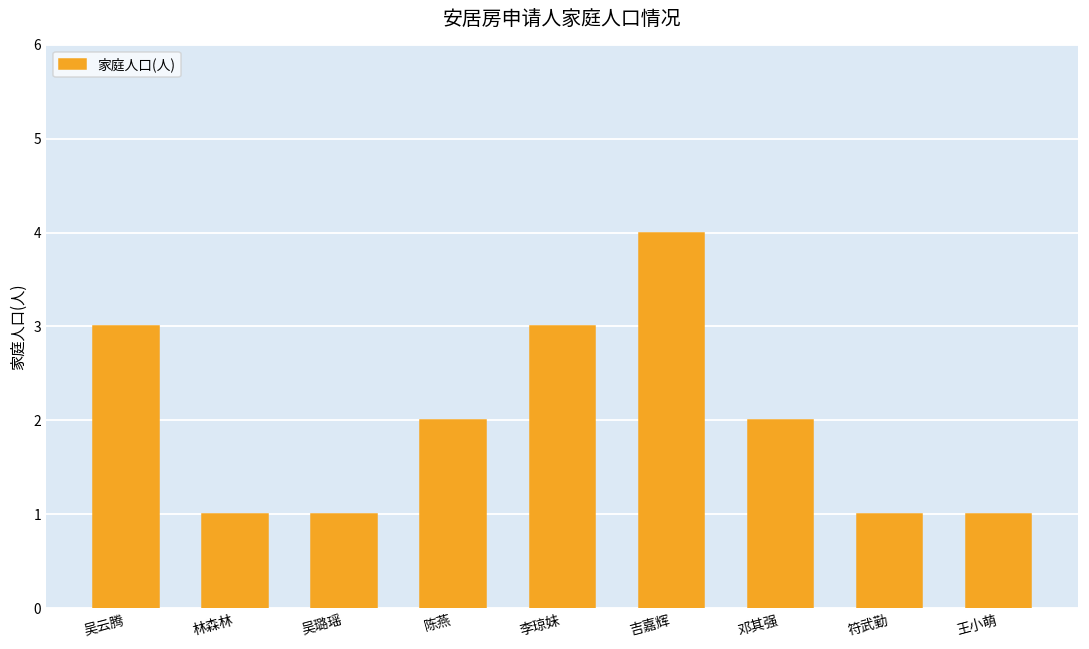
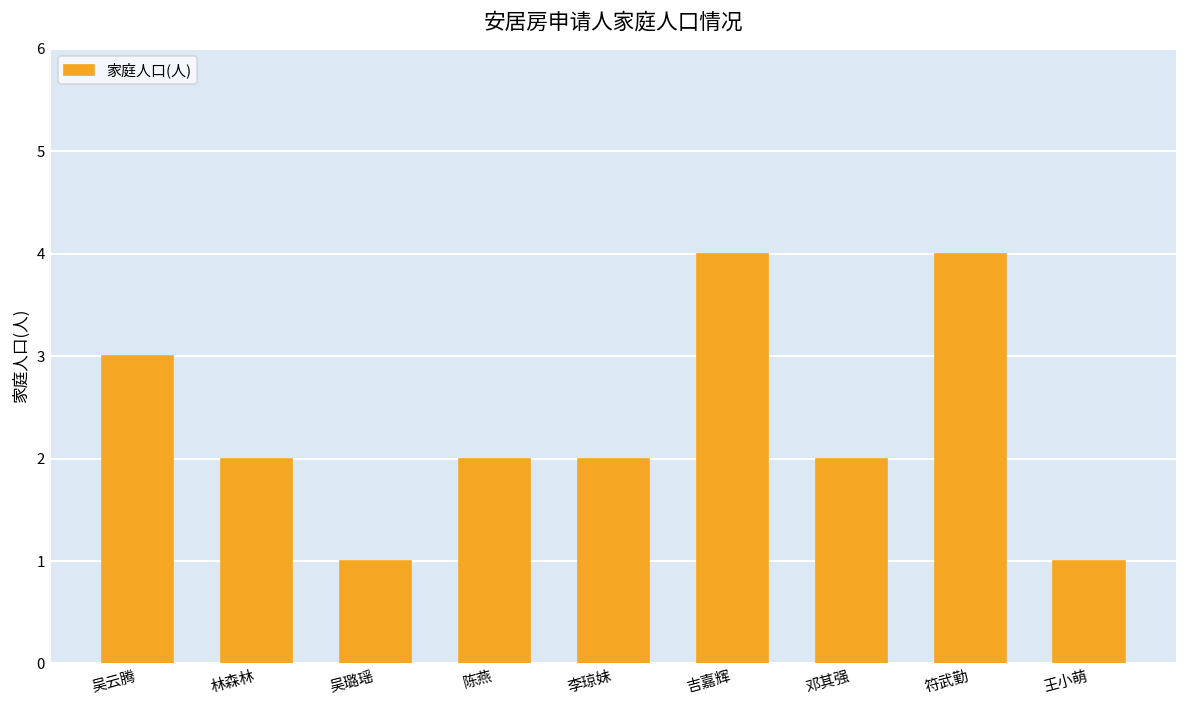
  {
    "吴云腾": 3,
-   "林森林": 1,
+   "林森林": 2,
    "吴璐瑶": 1,
    "陈燕": 2,
-   "李琼妹": 3,
+   "李琼妹": 2,
    "吉嘉辉": 4,
    "邓其强": 2,
-   "符武勤": 1,
+   "符武勤": 4,
    "王小萌": 1
  }
